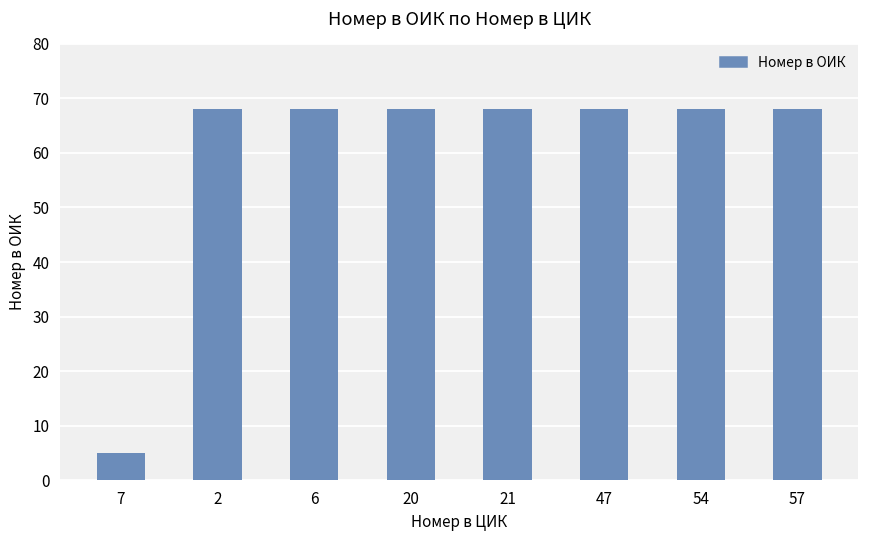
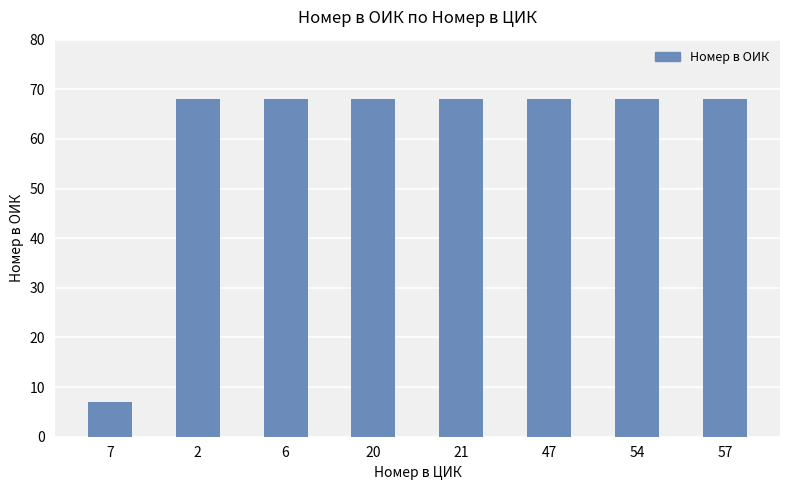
  {
-   "7": 5,
+   "7": 7,
    "2": 68,
    "6": 68,
    "20": 68,
    "21": 68,
    "47": 68,
    "54": 68,
    "57": 68
  }
